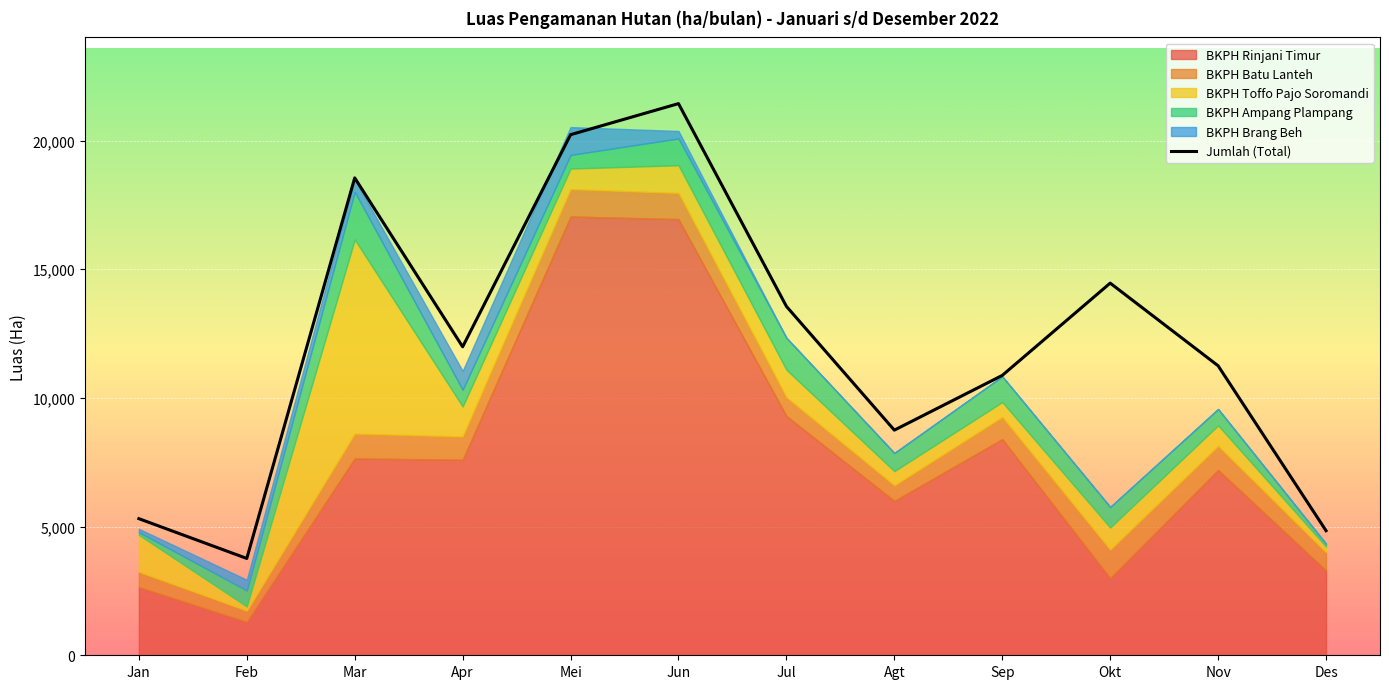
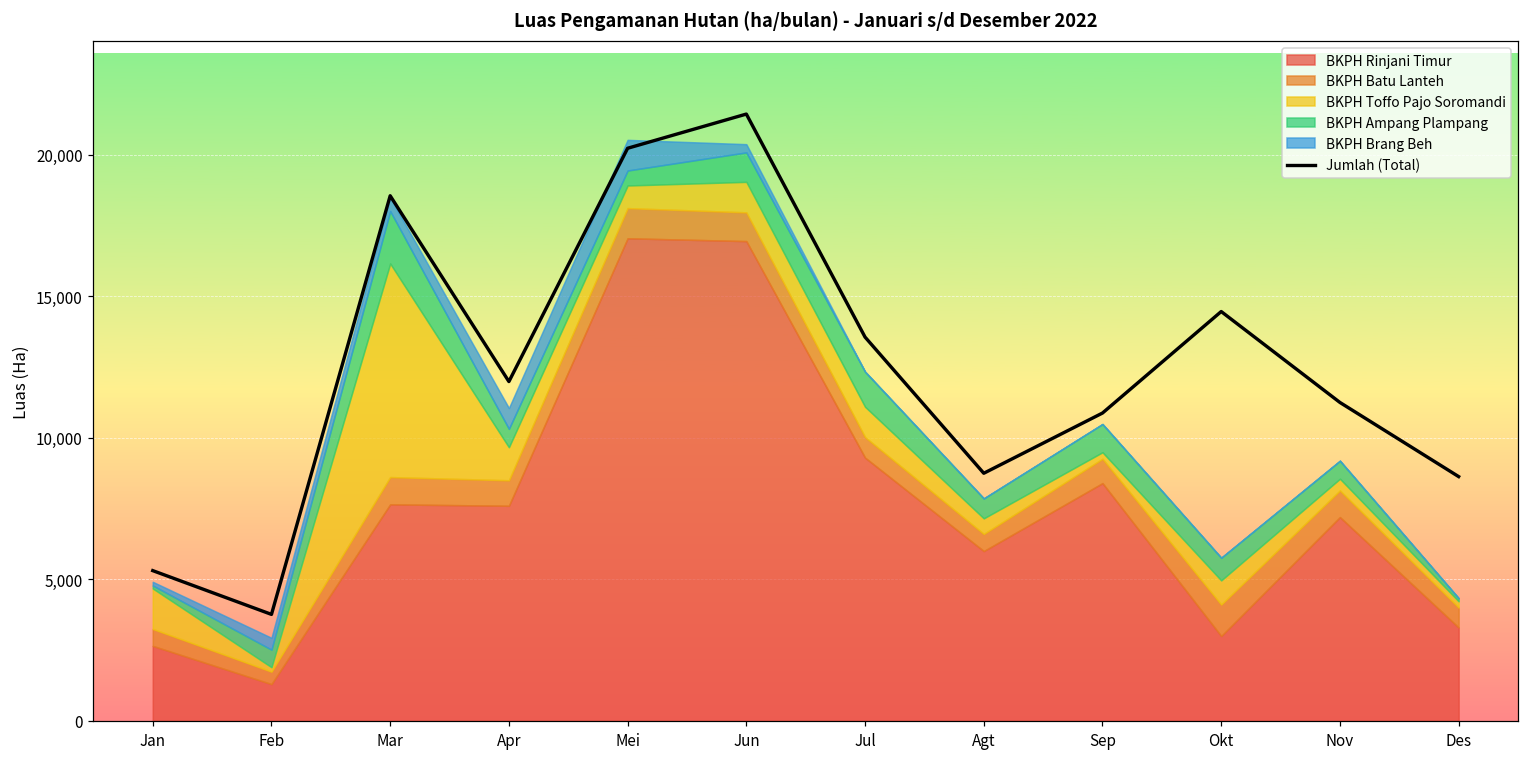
  {
    "Jumlah (Total)": {
      "Jan": "5,300",
      "Feb": "3,800",
      "Apr": "12,000",
      "Mei": "20,200",
      "Jun": "21,400",
      "Jul": "13,600",
      "Agt": "8,700",
      "Okt": "14,500",
      "Nov": "11,300",
-     "Des": "4,800"
+     "Des": "8,600"
    },
    "BKPH Toffo Pajo Soromandi": {
      "Jan": "1,400",
      "Feb": "200",
      "Mar": "7,500",
      "Apr": "1,200",
      "Mei": "800",
      "Jun": "1,100",
      "Jul": "1,100",
      "Agt": "600",
-     "Sep": "600",
+     "Sep": "200",
      "Okt": "900",
-     "Nov": "800",
+     "Nov": "400",
      "Des": "200"
    },
    "BKPH Ampang Plampang": {
      "Jan": "100",
      "Feb": "600",
      "Mar": "1,900",
      "Apr": "700",
      "Mei": "500",
      "Jun": "1,000"
    },
    "BKPH Brang Beh": {
      "Jan": "100",
      "Feb": "400",
      "Apr": "700",
      "Mei": "1,100",
      "Jun": "300"
    }
  }
